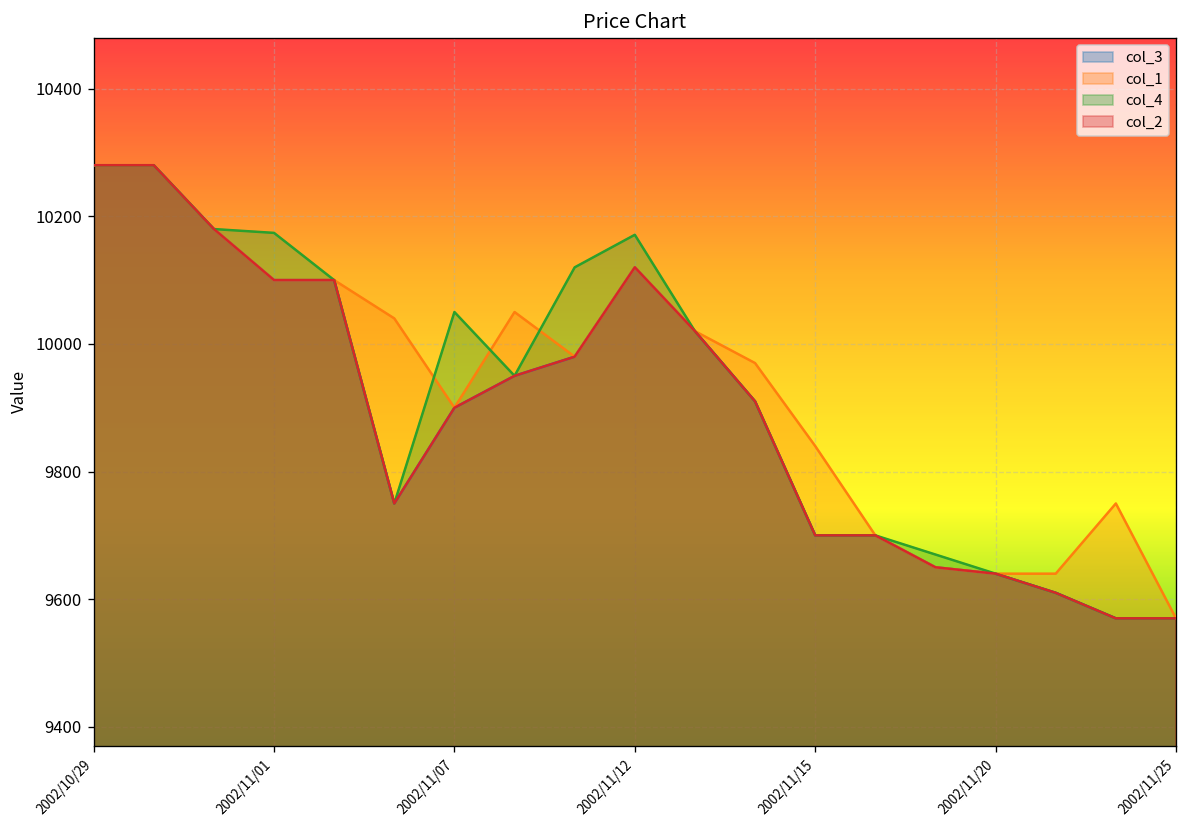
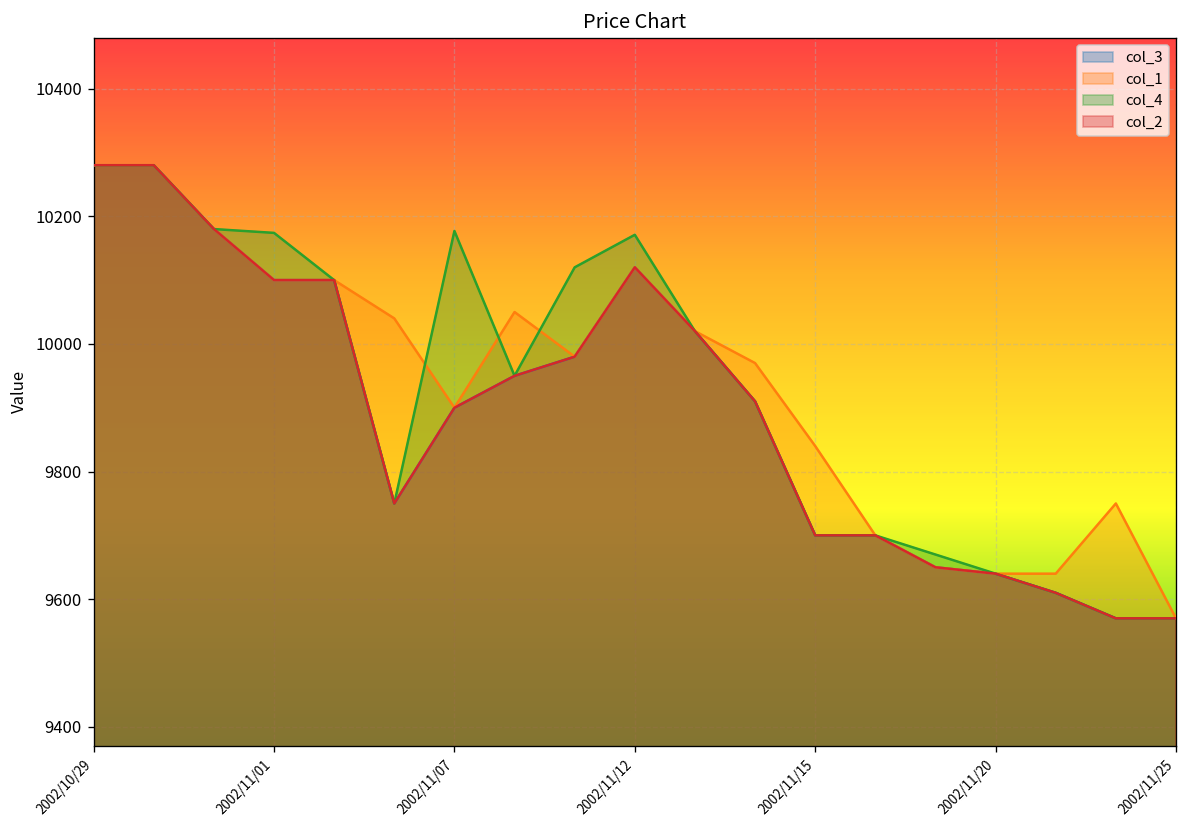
  {
    "col_4": {
      "2002/11/01": 10170,
-     "2002/11/07": 10050,
+     "2002/11/07": 10180,
      "2002/11/12": 10170
    }
  }
